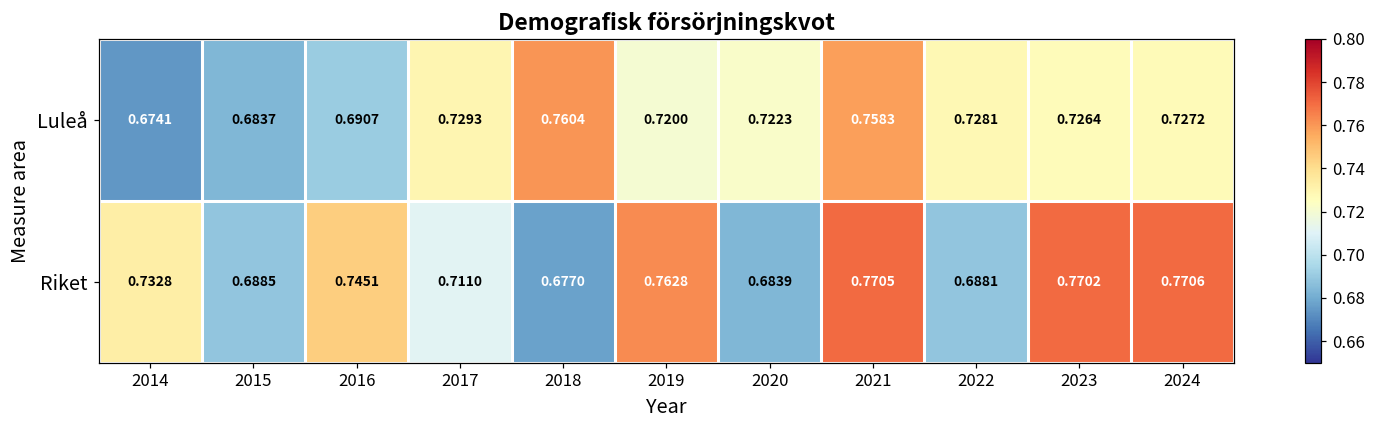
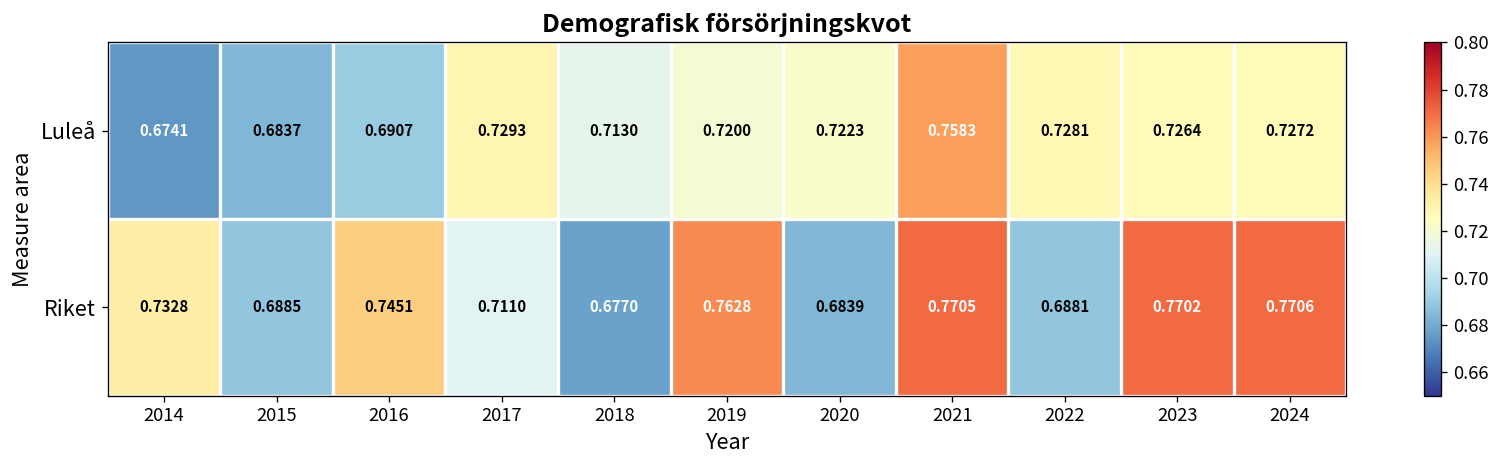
  {
    "Luleå": {
      "2014": 0.6741,
      "2015": 0.6837,
      "2016": 0.6907,
      "2017": 0.7293,
-     "2018": 0.7604,
+     "2018": 0.7130,
      "2019": 0.7200,
      "2020": 0.7223,
      "2021": 0.7583,
      "2022": 0.7281,
      "2023": 0.7264,
      "2024": 0.7272
    },
    "Riket": {
      "2014": 0.7328,
      "2015": 0.6885,
      "2016": 0.7451,
      "2017": 0.7110,
      "2018": 0.6770,
      "2019": 0.7628,
      "2020": 0.6839,
      "2021": 0.7705,
      "2022": 0.6881,
      "2023": 0.7702,
      "2024": 0.7706
    }
  }
